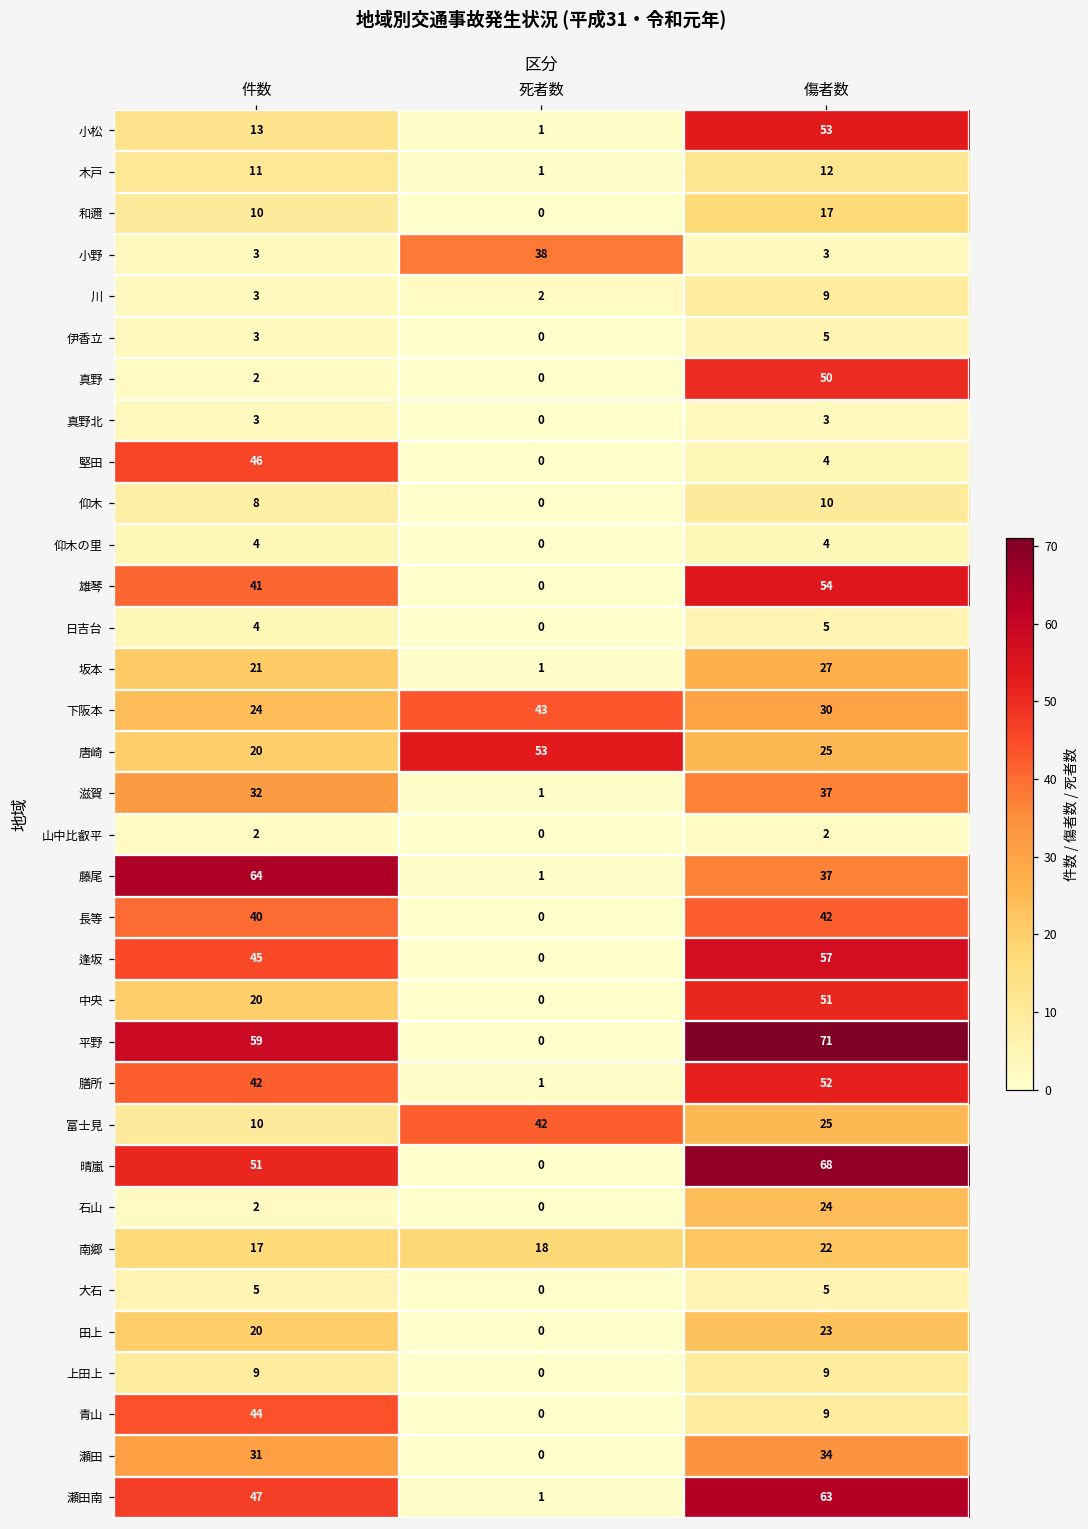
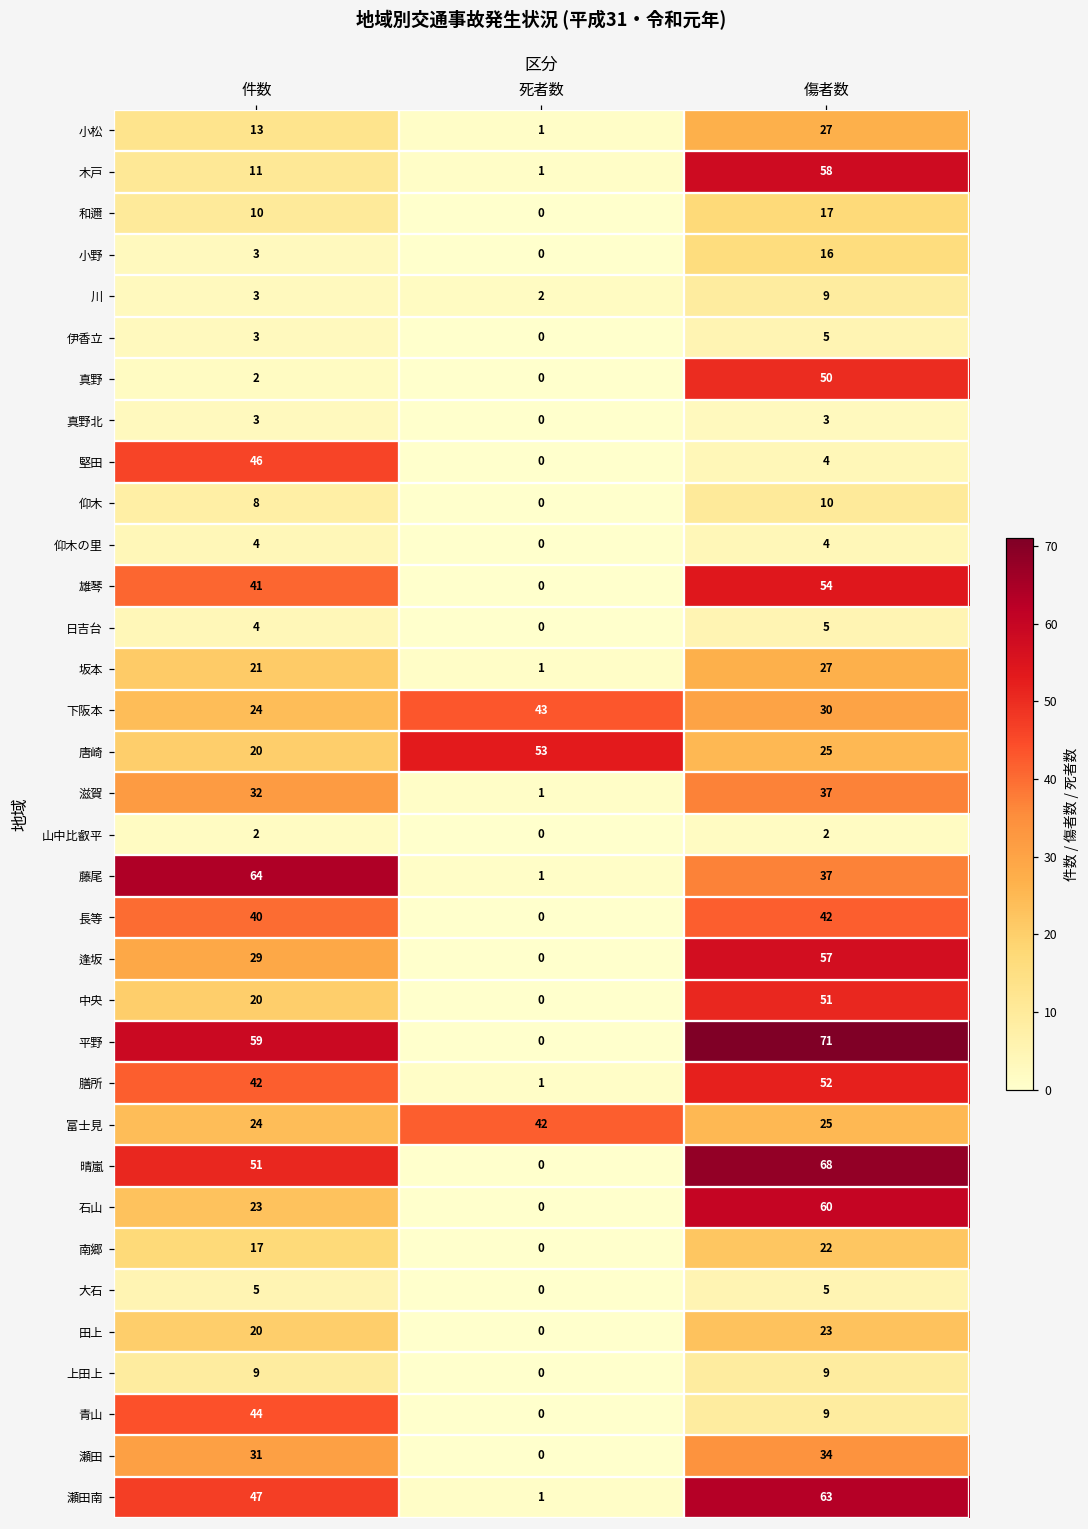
  {
    "小松": {
      "件数": 13,
      "死者数": 1,
-     "傷者数": 53
+     "傷者数": 27
    },
    "木戸": {
      "件数": 11,
      "死者数": 1,
-     "傷者数": 12
+     "傷者数": 58
    },
    "和邇": {
      "件数": 10,
      "死者数": 0,
      "傷者数": 17
    },
    "小野": {
      "件数": 3,
-     "死者数": 38,
-     "傷者数": 3
+     "死者数": 0,
+     "傷者数": 16
    },
    "川": {
      "件数": 3,
      "死者数": 2,
      "傷者数": 9
    },
    "伊香立": {
      "件数": 3,
      "死者数": 0,
      "傷者数": 5
    },
    "真野": {
      "件数": 2,
      "死者数": 0,
      "傷者数": 50
    },
    "真野北": {
      "件数": 3,
      "死者数": 0,
      "傷者数": 3
    },
    "堅田": {
      "件数": 46,
      "死者数": 0,
      "傷者数": 4
    },
    "仰木": {
      "件数": 8,
      "死者数": 0,
      "傷者数": 10
    },
    "仰木の里": {
      "件数": 4,
      "死者数": 0,
      "傷者数": 4
    },
    "雄琴": {
      "件数": 41,
      "死者数": 0,
      "傷者数": 54
    },
    "日吉台": {
      "件数": 4,
      "死者数": 0,
      "傷者数": 5
    },
    "坂本": {
      "件数": 21,
      "死者数": 1,
      "傷者数": 27
    },
    "下阪本": {
      "件数": 24,
      "死者数": 43,
      "傷者数": 30
    },
    "唐崎": {
      "件数": 20,
      "死者数": 53,
      "傷者数": 25
    },
    "滋賀": {
      "件数": 32,
      "死者数": 1,
      "傷者数": 37
    },
    "山中比叡平": {
      "件数": 2,
      "死者数": 0,
      "傷者数": 2
    },
    "藤尾": {
      "件数": 64,
      "死者数": 1,
      "傷者数": 37
    },
    "長等": {
      "件数": 40,
      "死者数": 0,
      "傷者数": 42
    },
    "逢坂": {
-     "件数": 45,
+     "件数": 29,
      "死者数": 0,
      "傷者数": 57
    },
    "中央": {
      "件数": 20,
      "死者数": 0,
      "傷者数": 51
    },
    "平野": {
      "件数": 59,
      "死者数": 0,
      "傷者数": 71
    },
    "膳所": {
      "件数": 42,
      "死者数": 1,
      "傷者数": 52
    },
    "富士見": {
-     "件数": 10,
+     "件数": 24,
      "死者数": 42,
      "傷者数": 25
    },
    "晴嵐": {
      "件数": 51,
      "死者数": 0,
      "傷者数": 68
    },
    "石山": {
-     "件数": 2,
+     "件数": 23,
      "死者数": 0,
-     "傷者数": 24
+     "傷者数": 60
    },
    "南郷": {
      "件数": 17,
-     "死者数": 18,
+     "死者数": 0,
      "傷者数": 22
    },
    "大石": {
      "件数": 5,
      "死者数": 0,
      "傷者数": 5
    },
    "田上": {
      "件数": 20,
      "死者数": 0,
      "傷者数": 23
    },
    "上田上": {
      "件数": 9,
      "死者数": 0,
      "傷者数": 9
    },
    "青山": {
      "件数": 44,
      "死者数": 0,
      "傷者数": 9
    },
    "瀬田": {
      "件数": 31,
      "死者数": 0,
      "傷者数": 34
    },
    "瀬田南": {
      "件数": 47,
      "死者数": 1,
      "傷者数": 63
    }
  }
